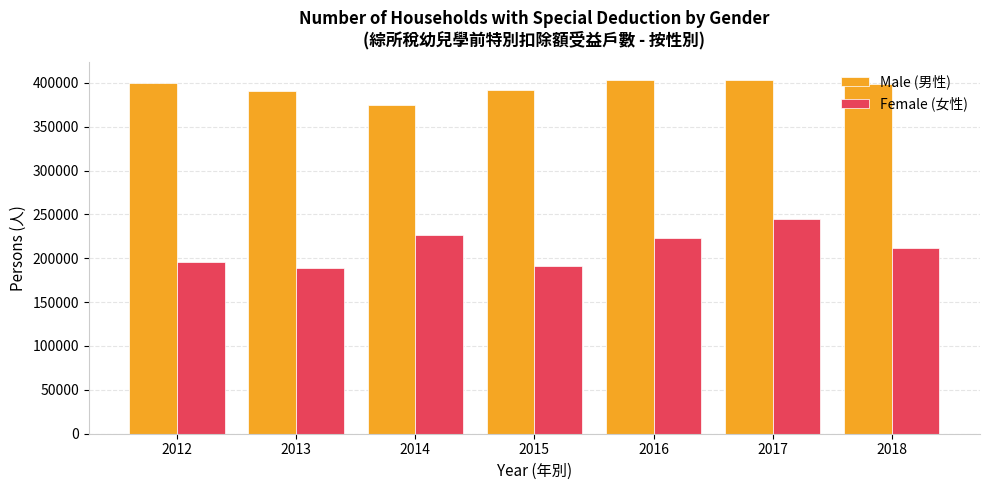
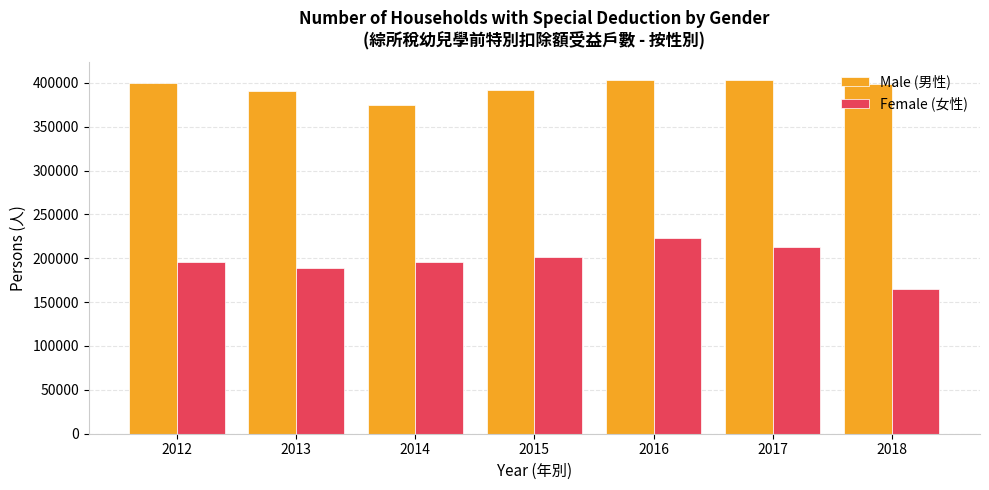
  {
    "Male (男性)": {
      "2012": 400000,
      "2013": 390000,
      "2014": 370000,
      "2015": 390000,
      "2016": 400000,
      "2017": 400000,
      "2018": 400000
    },
    "Female (女性)": {
      "2012": 200000,
      "2013": 190000,
-     "2014": 230000,
-     "2015": 190000,
+     "2014": 200000,
+     "2015": 200000,
      "2016": 220000,
-     "2017": 240000,
-     "2018": 210000
+     "2017": 210000,
+     "2018": 160000
    }
  }
